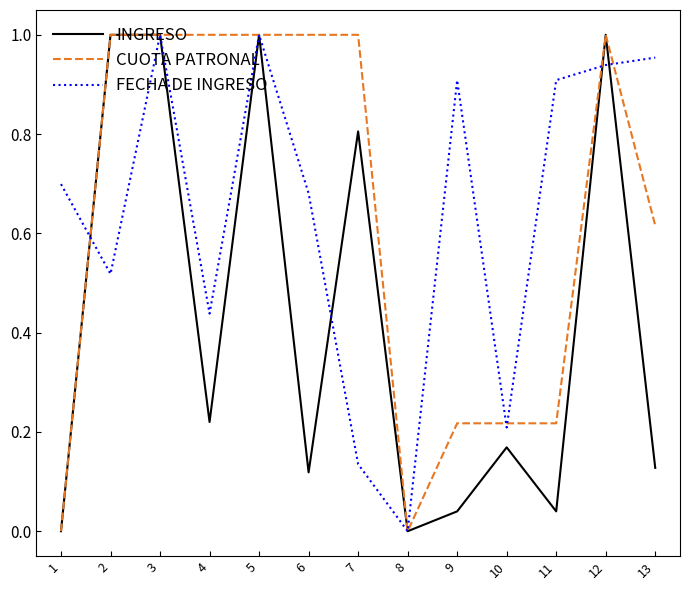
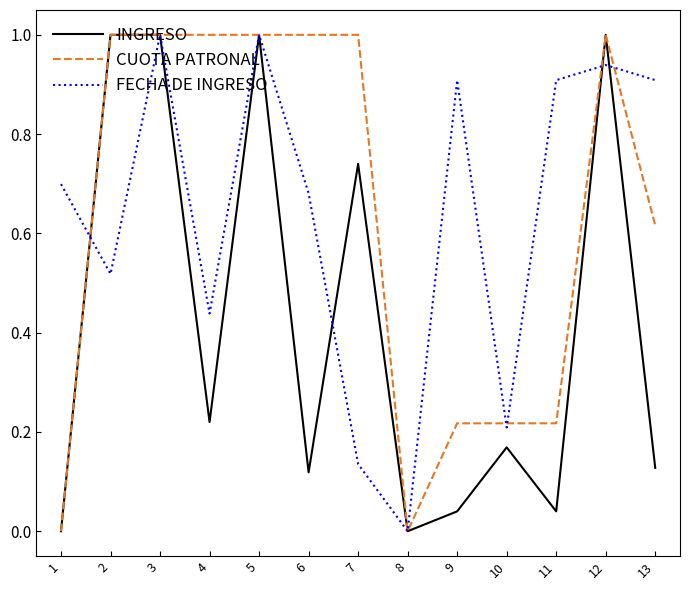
  {
    "INGRESO": {
      "4": 0.22,
      "6": 0.12,
-     "7": 0.81,
+     "7": 0.74,
      "9": 0.04,
      "10": 0.17,
      "11": 0.04,
      "13": 0.13
    },
    "CUOTA PATRONAL": {
      "4": 1.00,
      "6": 1.00,
      "7": 1.00,
      "9": 0.22,
      "10": 0.22,
      "11": 0.22,
      "13": 0.62
    },
    "FECHA DE INGRESO": {
      "1": 0.70,
      "2": 0.52,
      "4": 0.44,
      "6": 0.68,
      "7": 0.14,
      "9": 0.91,
      "10": 0.21,
      "11": 0.91,
      "12": 0.94,
-     "13": 0.95
+     "13": 0.91
    }
  }
